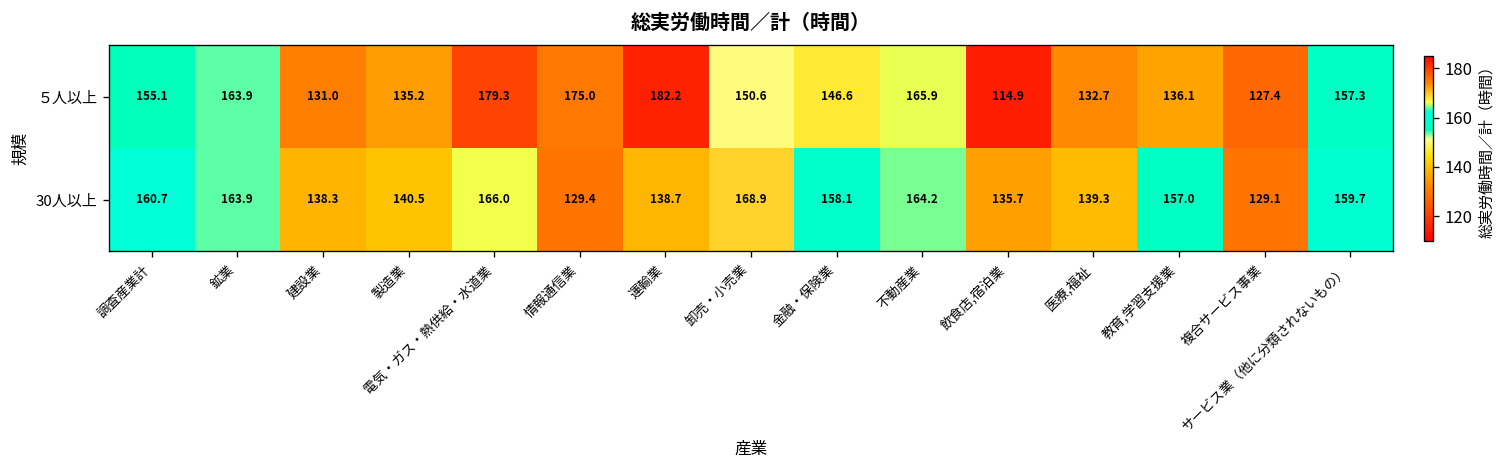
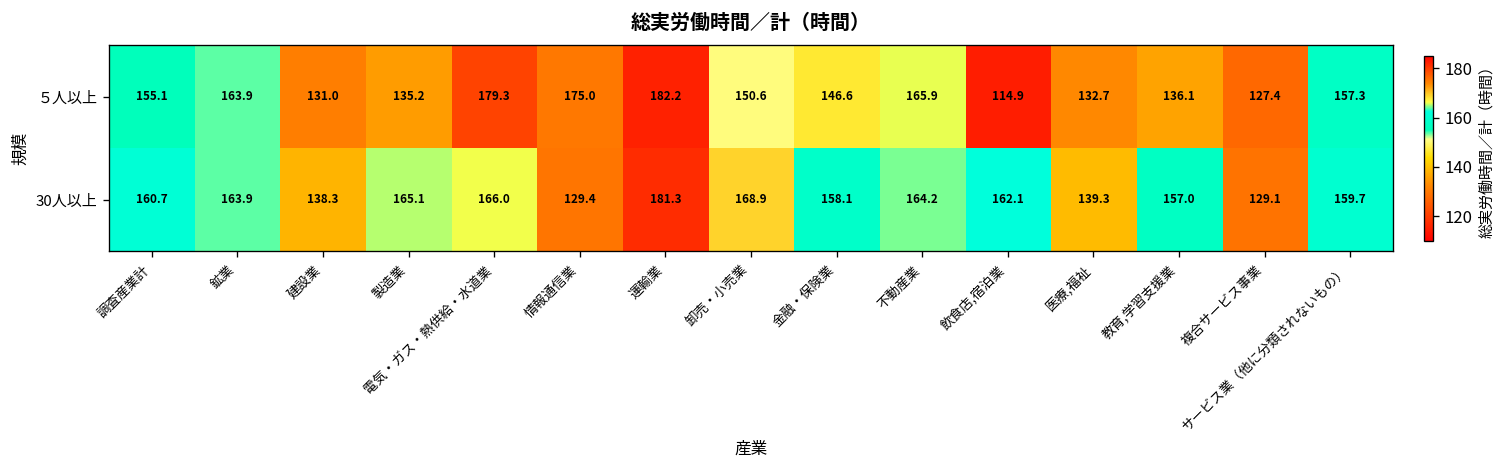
  {
    "５人以上": {
      "調査産業計": 155.1,
      "鉱業": 163.9,
      "建設業": 131.0,
      "製造業": 135.2,
      "電気・ガス・熱供給・水道業": 179.3,
      "情報通信業": 175.0,
      "運輸業": 182.2,
      "卸売・小売業": 150.6,
      "金融・保険業": 146.6,
      "不動産業": 165.9,
      "飲食店,宿泊業": 114.9,
      "医療,福祉": 132.7,
      "教育,学習支援業": 136.1,
      "複合サービス事業": 127.4,
      "サービス業（他に分類されないもの）": 157.3
    },
    "30人以上": {
      "調査産業計": 160.7,
      "鉱業": 163.9,
      "建設業": 138.3,
-     "製造業": 140.5,
+     "製造業": 165.1,
      "電気・ガス・熱供給・水道業": 166.0,
      "情報通信業": 129.4,
-     "運輸業": 138.7,
+     "運輸業": 181.3,
      "卸売・小売業": 168.9,
      "金融・保険業": 158.1,
      "不動産業": 164.2,
-     "飲食店,宿泊業": 135.7,
+     "飲食店,宿泊業": 162.1,
      "医療,福祉": 139.3,
      "教育,学習支援業": 157.0,
      "複合サービス事業": 129.1,
      "サービス業（他に分類されないもの）": 159.7
    }
  }
